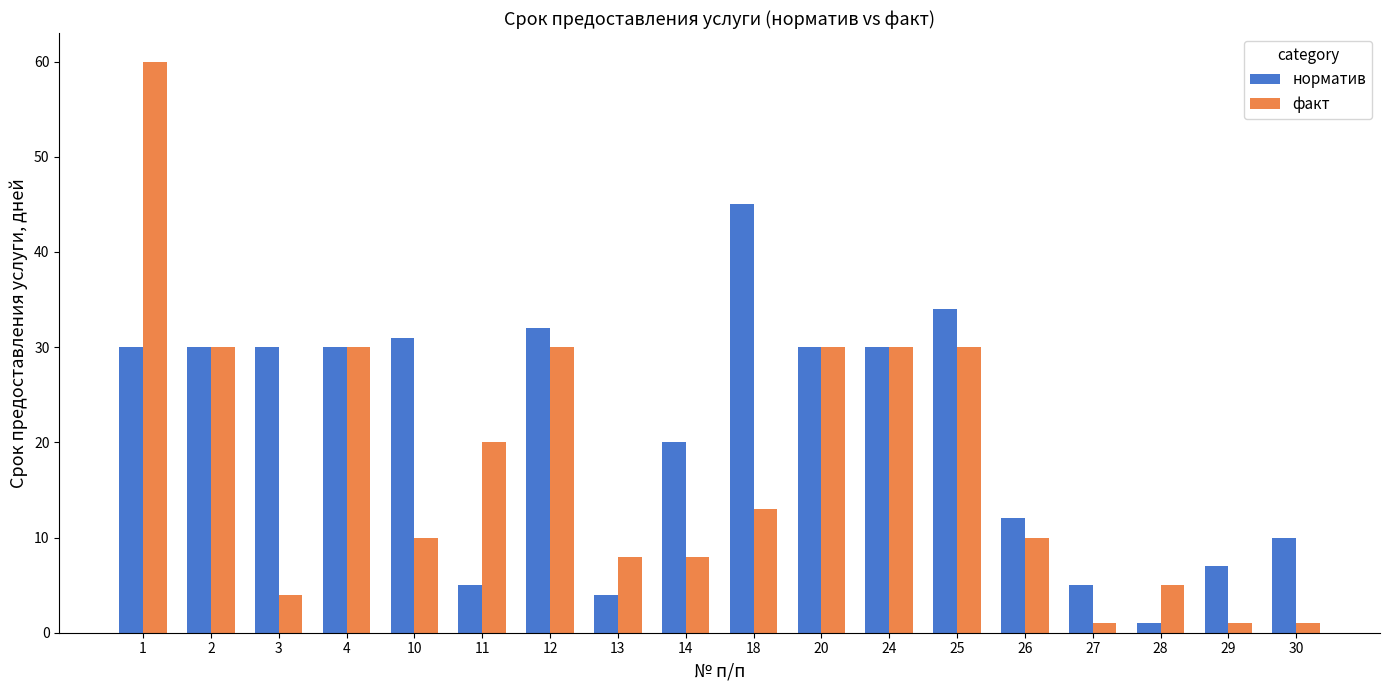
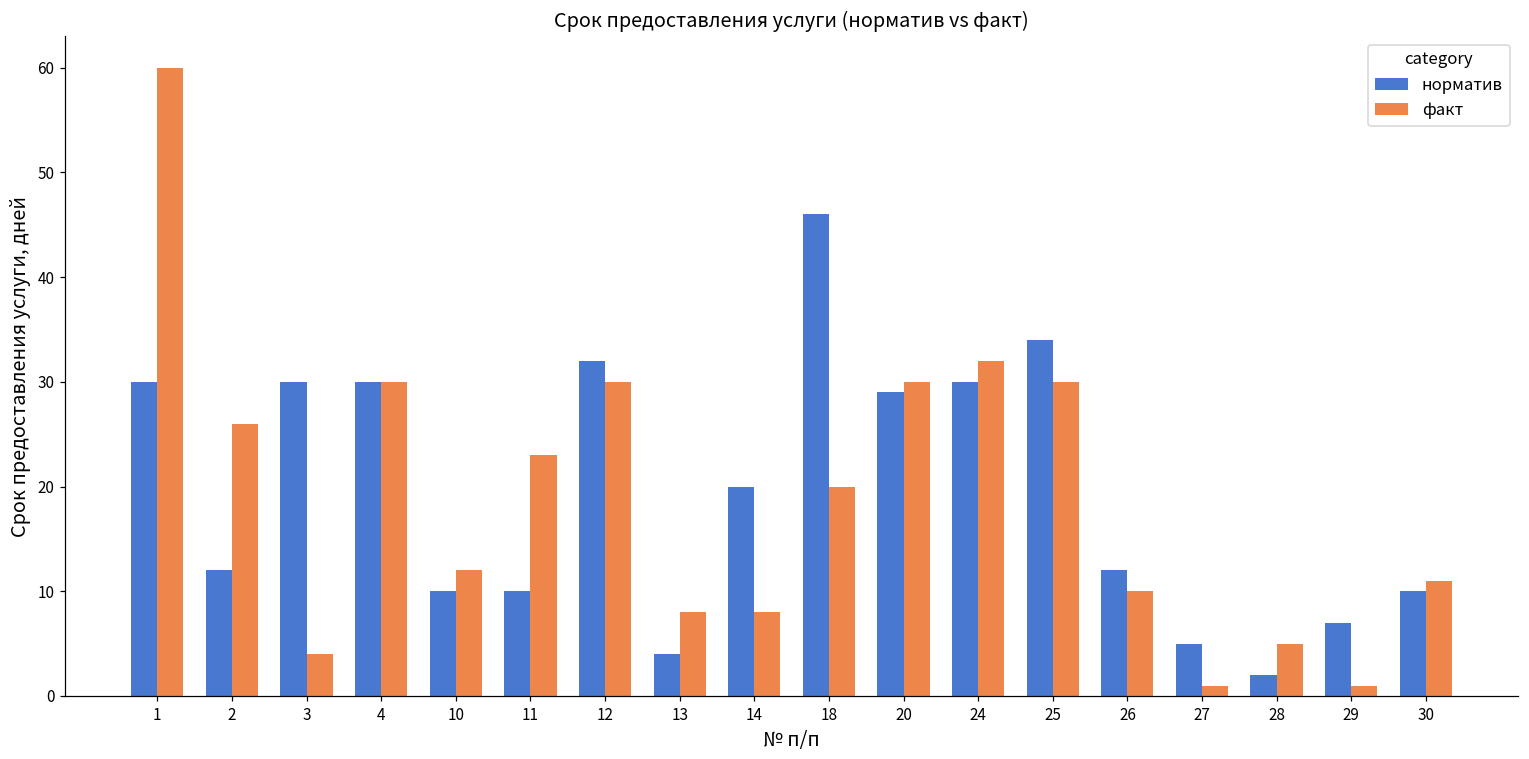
  {
    "норматив": {
      "1": 30,
-     "2": 30,
+     "2": 12,
      "3": 30,
      "4": 30,
-     "10": 31,
-     "11": 5,
+     "10": 10,
+     "11": 10,
      "12": 32,
      "13": 4,
      "14": 20,
-     "18": 45,
-     "20": 30,
+     "18": 46,
+     "20": 29,
      "24": 30,
      "25": 34,
      "26": 12,
      "27": 5,
-     "28": 1,
+     "28": 2,
      "29": 7,
      "30": 10
    },
    "факт": {
      "1": 60,
-     "2": 30,
+     "2": 26,
      "3": 4,
      "4": 30,
-     "10": 10,
-     "11": 20,
+     "10": 12,
+     "11": 23,
      "12": 30,
      "13": 8,
      "14": 8,
-     "18": 13,
+     "18": 20,
      "20": 30,
-     "24": 30,
+     "24": 32,
      "25": 30,
      "26": 10,
      "27": 1,
      "28": 5,
      "29": 1,
-     "30": 1
+     "30": 11
    }
  }
